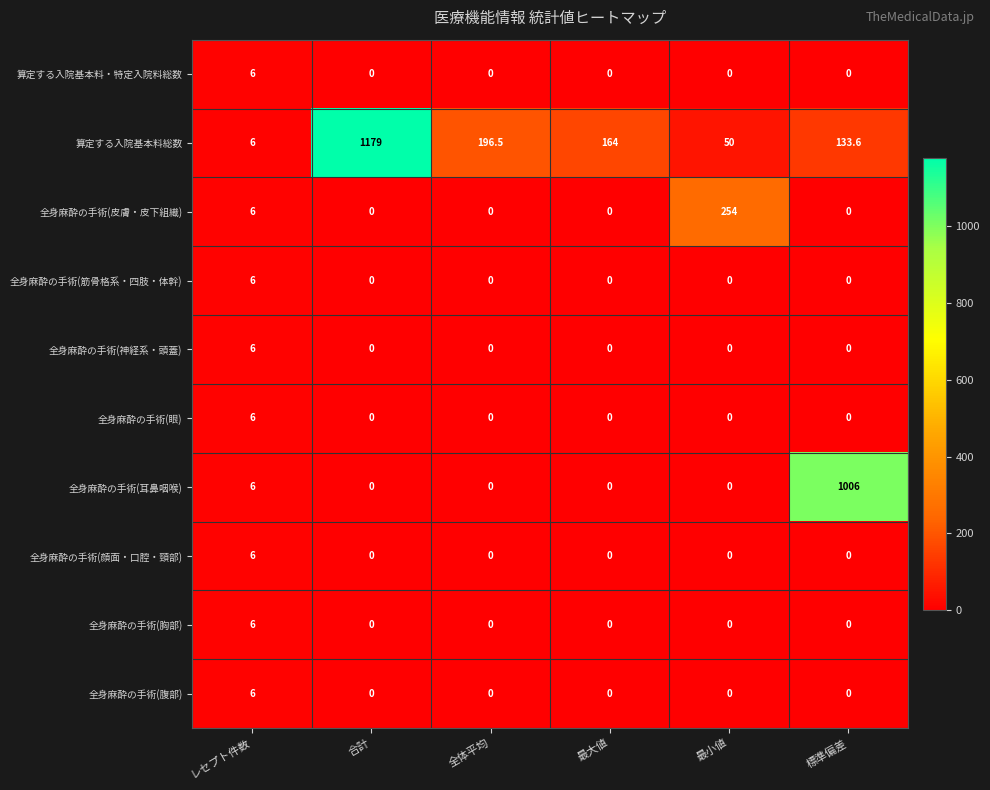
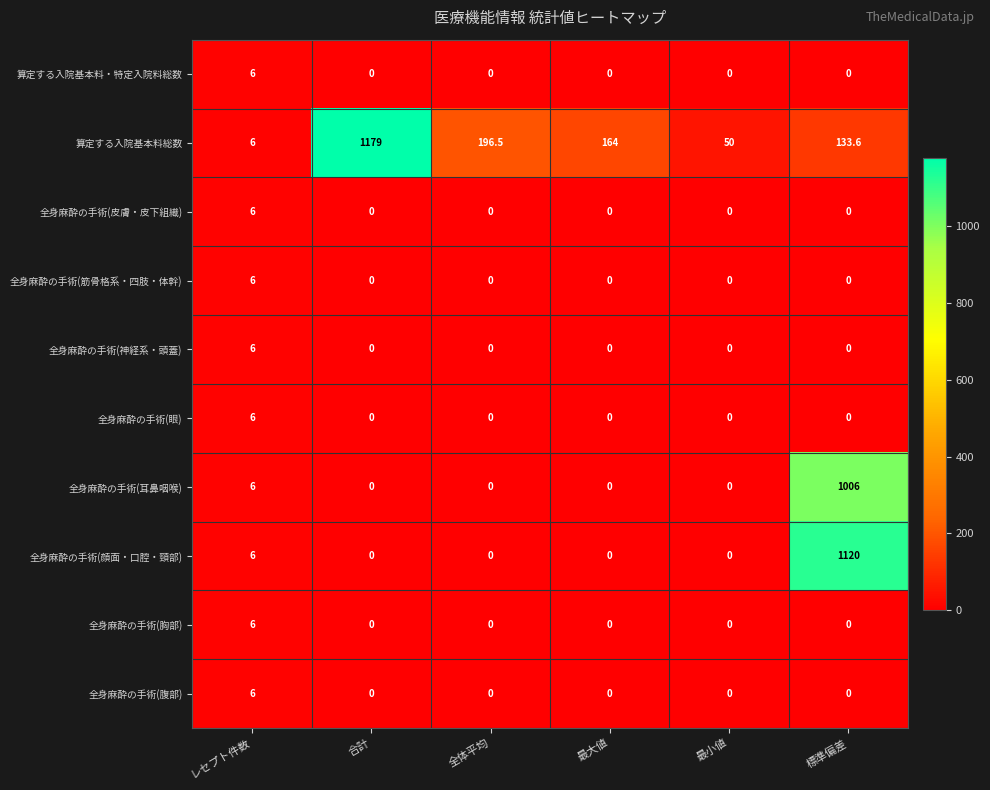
  {
    "算定する入院基本料・特定入院料総数": {
      "レセプト件数": 6,
      "合計": 0,
      "全体平均": 0,
      "最大値": 0,
      "最小値": 0,
      "標準偏差": 0
    },
    "算定する入院基本料総数": {
      "レセプト件数": 6,
      "合計": 1179,
      "全体平均": 196.5,
      "最大値": 164,
      "最小値": 50,
      "標準偏差": 133.6
    },
    "全身麻酔の手術(皮膚・皮下組織)": {
      "レセプト件数": 6,
      "合計": 0,
      "全体平均": 0,
      "最大値": 0,
-     "最小値": 254,
+     "最小値": 0,
      "標準偏差": 0
    },
    "全身麻酔の手術(筋骨格系・四肢・体幹)": {
      "レセプト件数": 6,
      "合計": 0,
      "全体平均": 0,
      "最大値": 0,
      "最小値": 0,
      "標準偏差": 0
    },
    "全身麻酔の手術(神経系・頭蓋)": {
      "レセプト件数": 6,
      "合計": 0,
      "全体平均": 0,
      "最大値": 0,
      "最小値": 0,
      "標準偏差": 0
    },
    "全身麻酔の手術(眼)": {
      "レセプト件数": 6,
      "合計": 0,
      "全体平均": 0,
      "最大値": 0,
      "最小値": 0,
      "標準偏差": 0
    },
    "全身麻酔の手術(耳鼻咽喉)": {
      "レセプト件数": 6,
      "合計": 0,
      "全体平均": 0,
      "最大値": 0,
      "最小値": 0,
      "標準偏差": 1006
    },
    "全身麻酔の手術(顔面・口腔・頸部)": {
      "レセプト件数": 6,
      "合計": 0,
      "全体平均": 0,
      "最大値": 0,
      "最小値": 0,
-     "標準偏差": 0
+     "標準偏差": 1120
    },
    "全身麻酔の手術(胸部)": {
      "レセプト件数": 6,
      "合計": 0,
      "全体平均": 0,
      "最大値": 0,
      "最小値": 0,
      "標準偏差": 0
    },
    "全身麻酔の手術(腹部)": {
      "レセプト件数": 6,
      "合計": 0,
      "全体平均": 0,
      "最大値": 0,
      "最小値": 0,
      "標準偏差": 0
    }
  }
